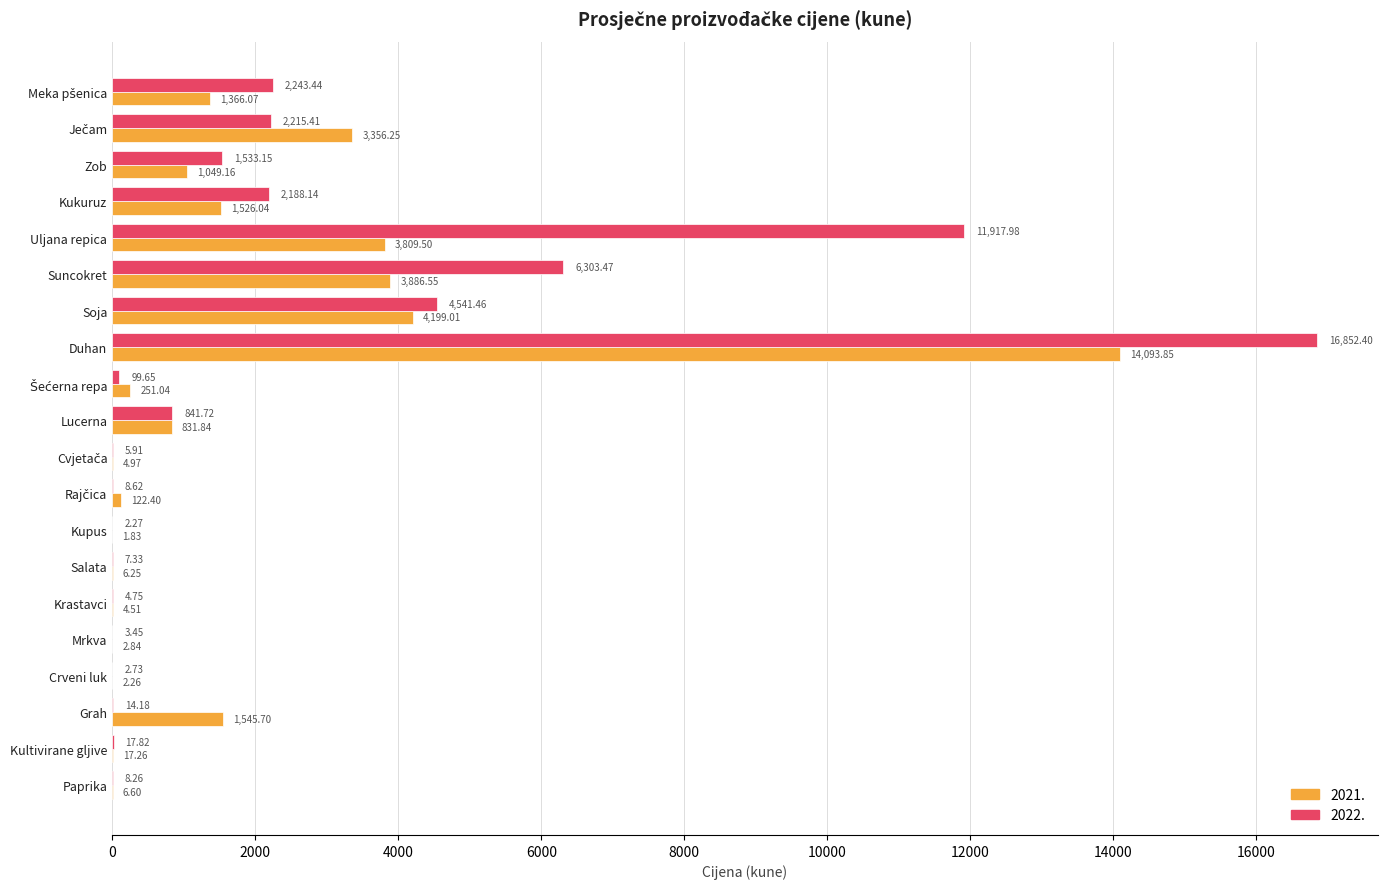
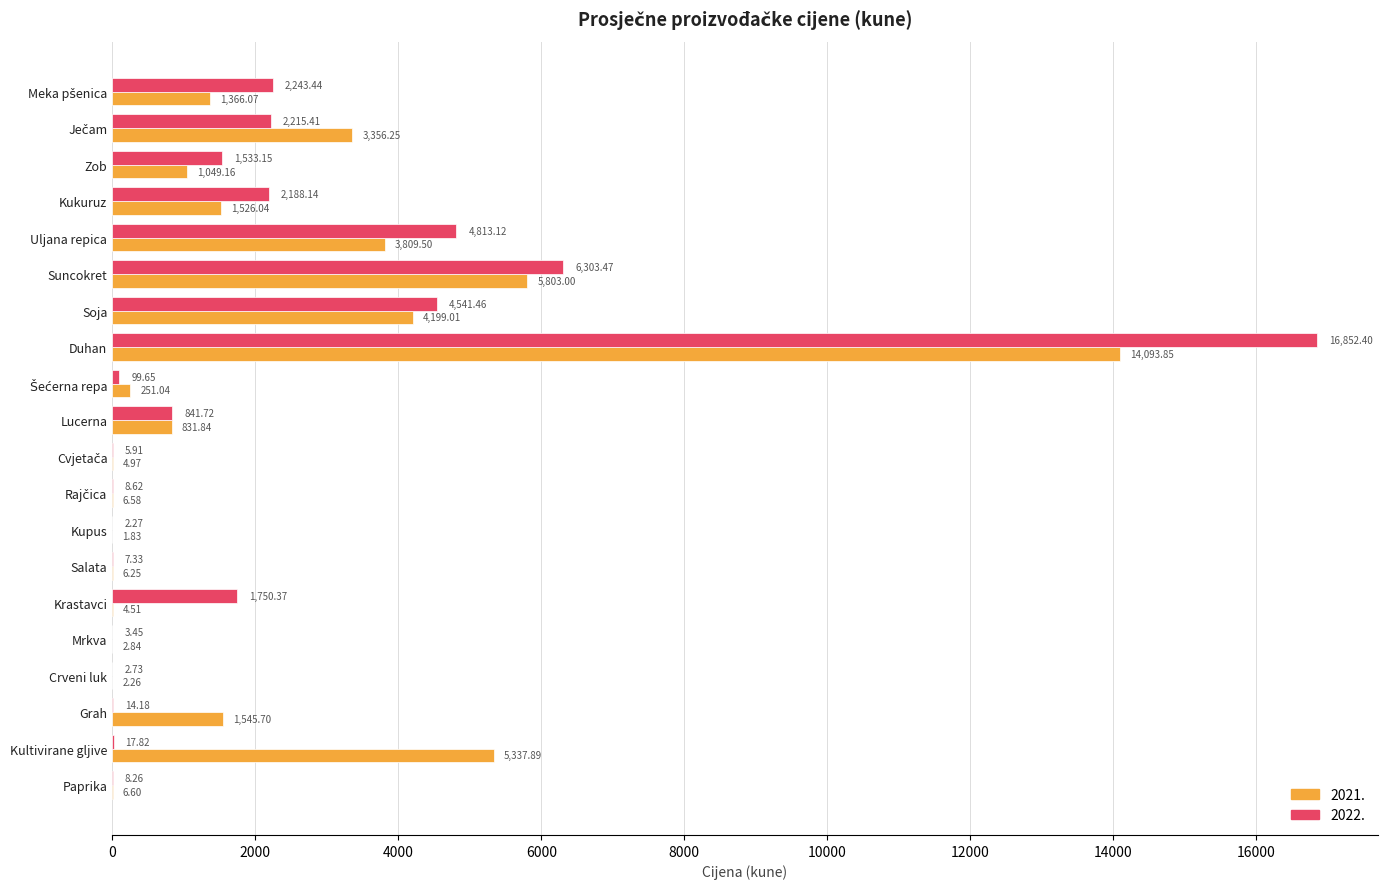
  {
    "2021.": {
      "Meka pšenica": "1,366.07",
      "Ječam": "3,356.25",
      "Zob": "1,049.16",
      "Kukuruz": "1,526.04",
      "Uljana repica": "3,809.50",
-     "Suncokret": "3,886.55",
+     "Suncokret": "5,803.00",
      "Soja": "4,199.01",
      "Duhan": "14,093.85",
      "Šećerna repa": "251.04",
      "Lucerna": "831.84",
      "Cvjetača": "4.97",
-     "Rajčica": "122.40",
+     "Rajčica": "6.58",
      "Kupus": "1.83",
      "Salata": "6.25",
      "Krastavci": "4.51",
      "Mrkva": "2.84",
      "Crveni luk": "2.26",
      "Grah": "1,545.70",
-     "Kultivirane gljive": "17.26",
+     "Kultivirane gljive": "5,337.89",
      "Paprika": "6.60"
    },
    "2022.": {
      "Meka pšenica": "2,243.44",
      "Ječam": "2,215.41",
      "Zob": "1,533.15",
      "Kukuruz": "2,188.14",
-     "Uljana repica": "11,917.98",
+     "Uljana repica": "4,813.12",
      "Suncokret": "6,303.47",
      "Soja": "4,541.46",
      "Duhan": "16,852.40",
      "Šećerna repa": "99.65",
      "Lucerna": "841.72",
      "Cvjetača": "5.91",
      "Rajčica": "8.62",
      "Kupus": "2.27",
      "Salata": "7.33",
-     "Krastavci": "4.75",
+     "Krastavci": "1,750.37",
      "Mrkva": "3.45",
      "Crveni luk": "2.73",
      "Grah": "14.18",
      "Kultivirane gljive": "17.82",
      "Paprika": "8.26"
    }
  }
